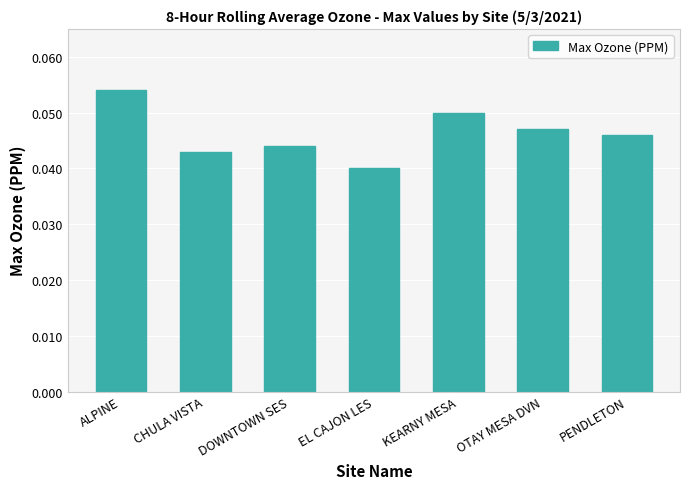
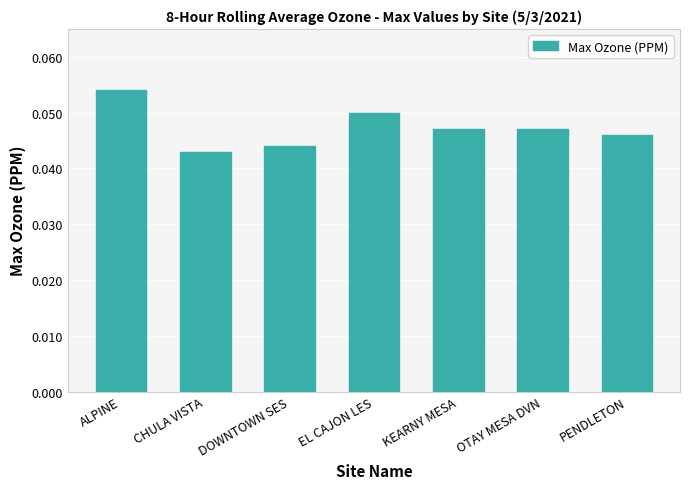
  {
    "ALPINE": 0.054,
    "CHULA VISTA": 0.043,
    "DOWNTOWN SES": 0.044,
-   "EL CAJON LES": 0.04,
-   "KEARNY MESA": 0.050,
+   "EL CAJON LES": 0.05,
+   "KEARNY MESA": 0.047,
    "OTAY MESA DVN": 0.047,
    "PENDLETON": 0.046
  }
